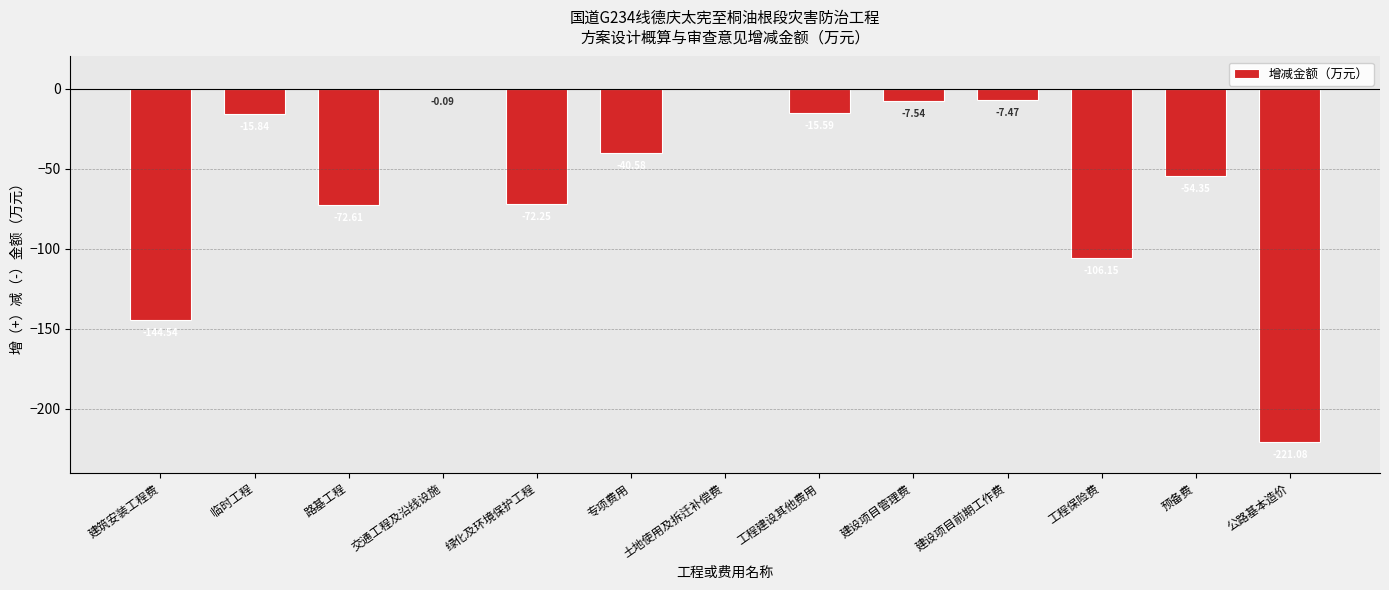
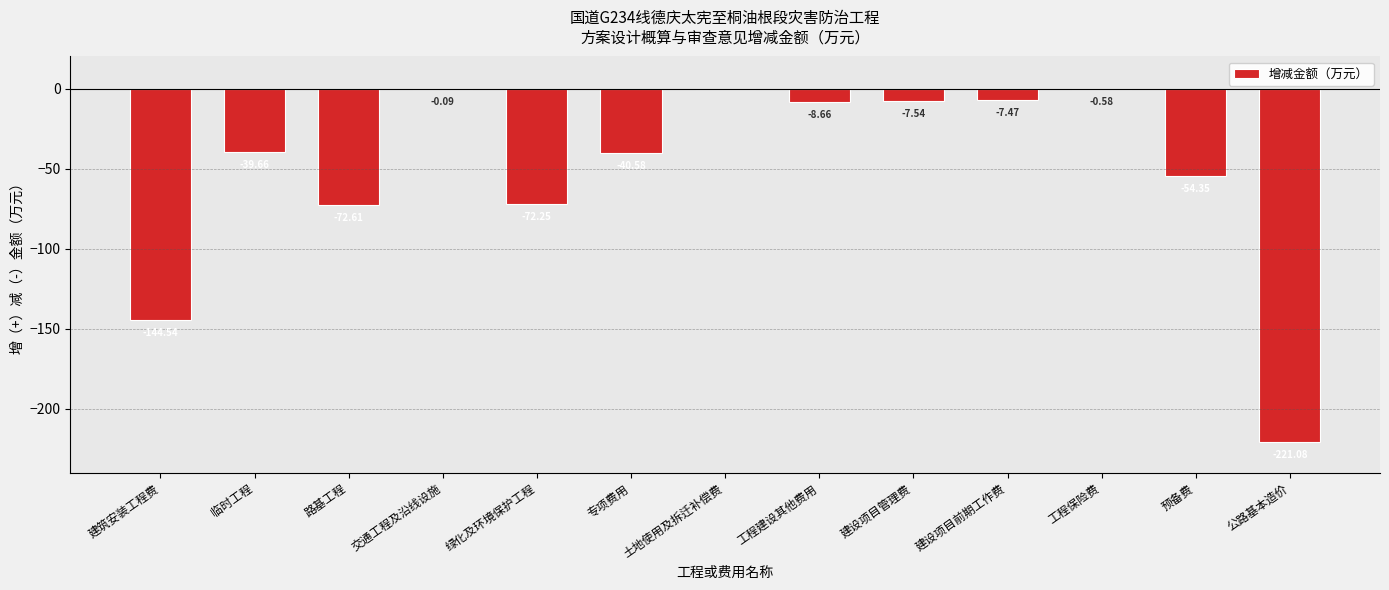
  {
    "建筑安装工程费": -145,
-   "临时工程": -16,
+   "临时工程": -40,
    "路基工程": -73,
    "绿化及环境保护工程": -72,
    "专项费用": -41,
    "土地使用及拆迁补偿费": 0,
-   "工程建设其他费用": -16,
-   "工程保险费": -106,
+   "工程建设其他费用": -9,
+   "工程保险费": -1,
    "预备费": -54,
    "公路基本造价": -221
  }
